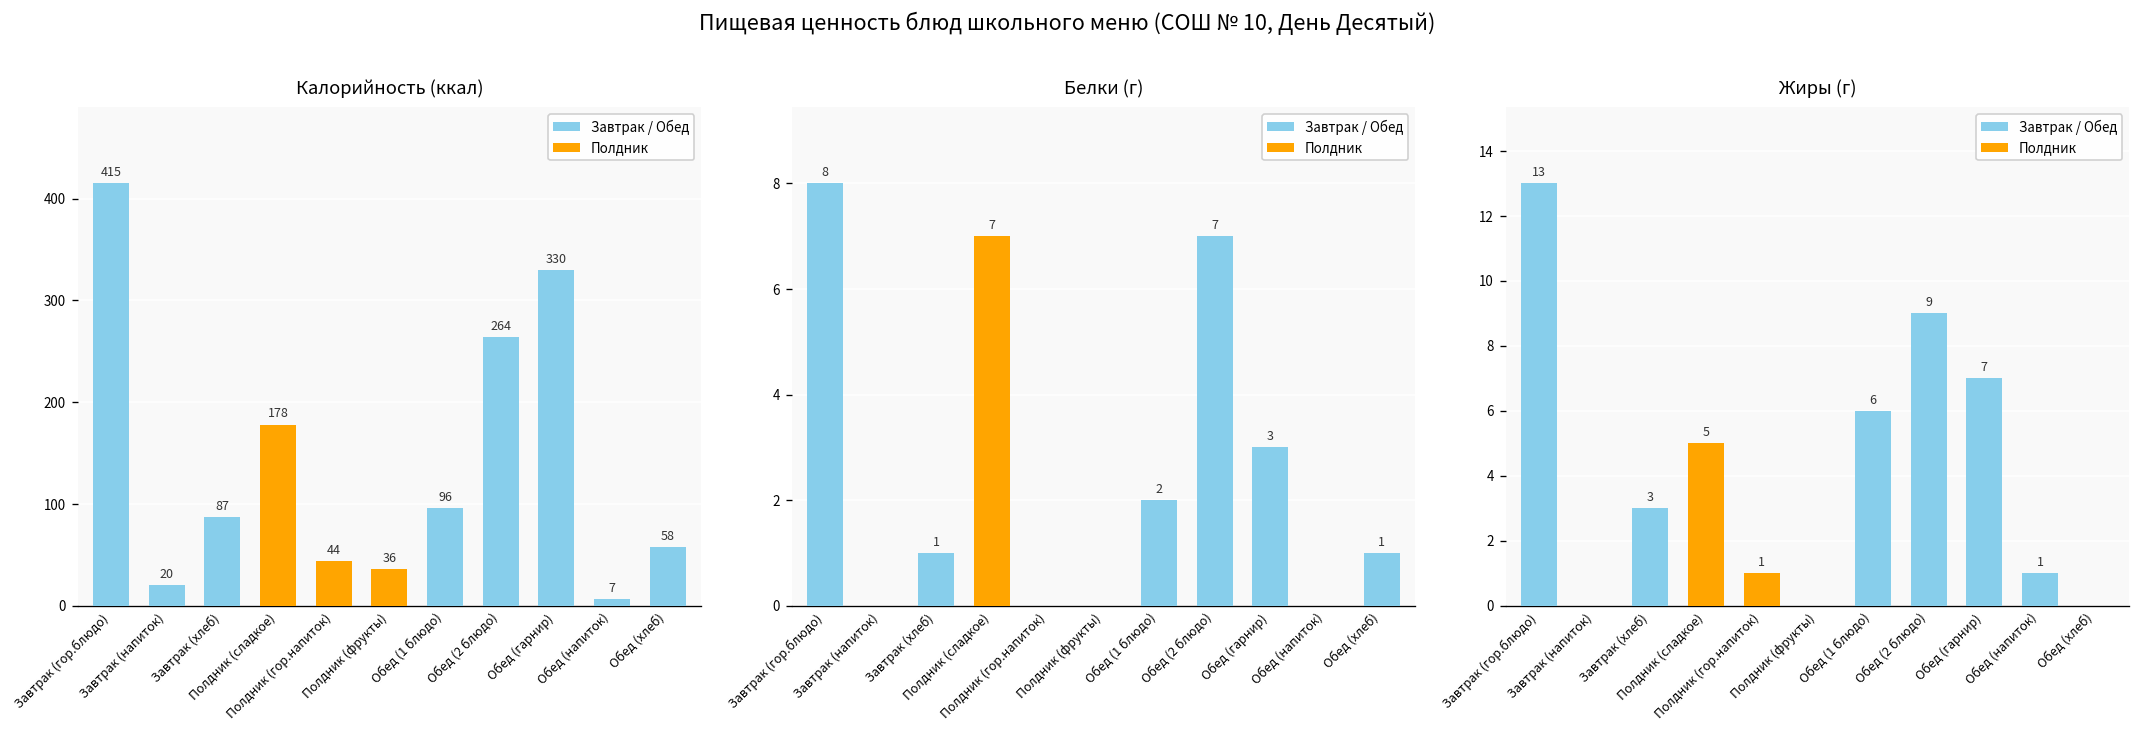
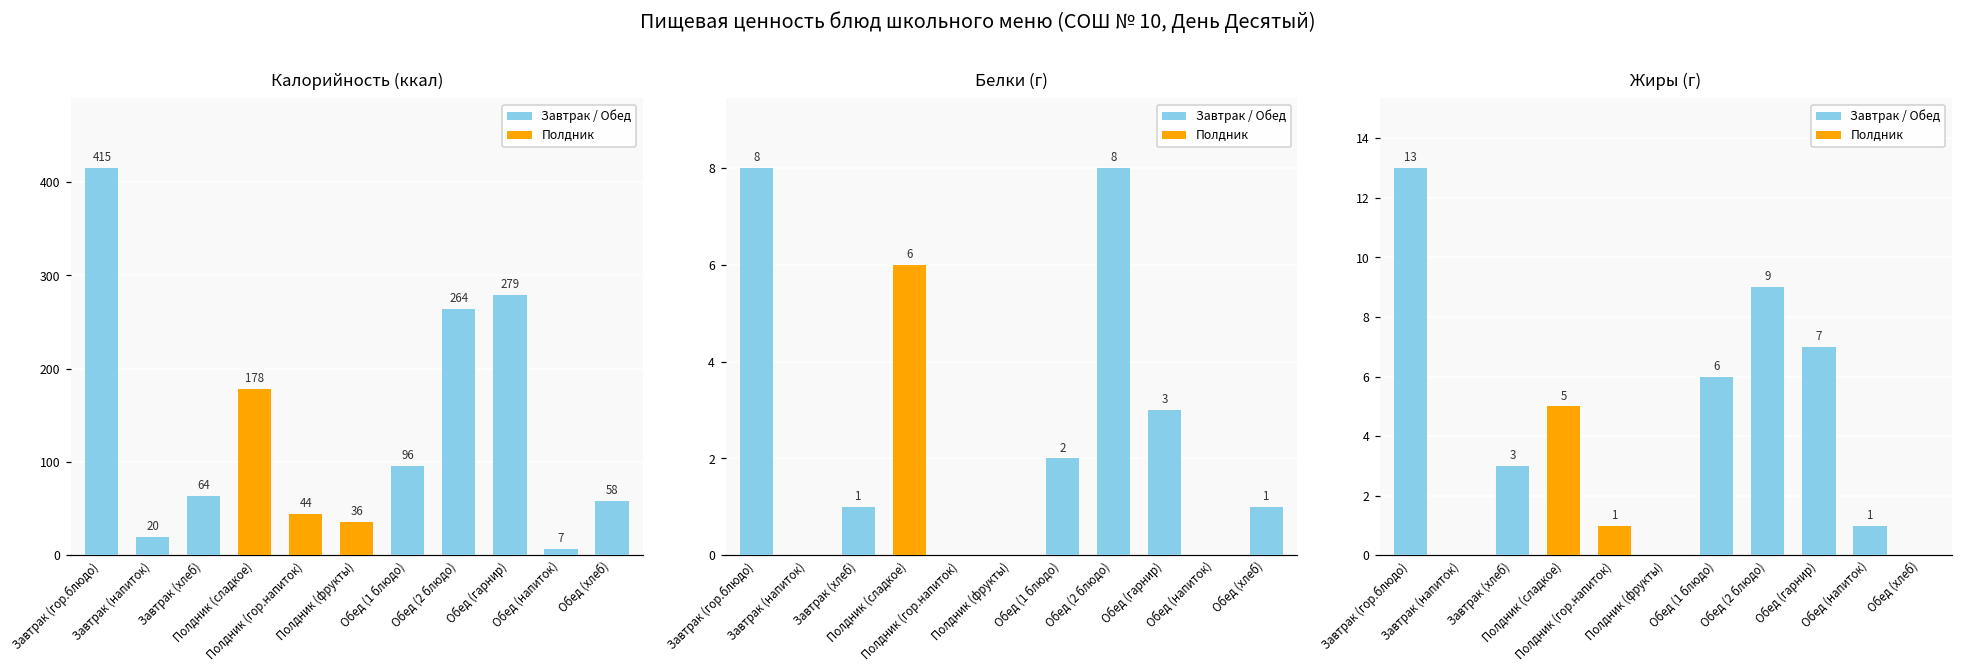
  {
    "Калорийность (ккал)": {
      "Завтрак (гор.блюдо)": 415,
      "Завтрак (напиток)": 20,
-     "Завтрак (хлеб)": 87,
+     "Завтрак (хлеб)": 64,
      "Полдник (сладкое)": 178,
      "Полдник (гор.напиток)": 44,
      "Полдник (фрукты)": 36,
      "Обед (1 блюдо)": 96,
      "Обед (2 блюдо)": 264,
-     "Обед (гарнир)": 330,
+     "Обед (гарнир)": 279,
      "Обед (напиток)": 7,
      "Обед (хлеб)": 58
    },
    "Белки (г)": {
      "Завтрак (гор.блюдо)": 8,
      "Завтрак (хлеб)": 1,
-     "Полдник (сладкое)": 7,
+     "Полдник (сладкое)": 6,
      "Обед (1 блюдо)": 2,
-     "Обед (2 блюдо)": 7,
+     "Обед (2 блюдо)": 8,
      "Обед (гарнир)": 3,
      "Обед (хлеб)": 1
    },
    "Жиры (г)": {
      "Завтрак (гор.блюдо)": 13,
      "Завтрак (хлеб)": 3,
      "Полдник (сладкое)": 5,
      "Полдник (гор.напиток)": 1,
      "Обед (1 блюдо)": 6,
      "Обед (2 блюдо)": 9,
      "Обед (гарнир)": 7,
      "Обед (напиток)": 1
    }
  }
